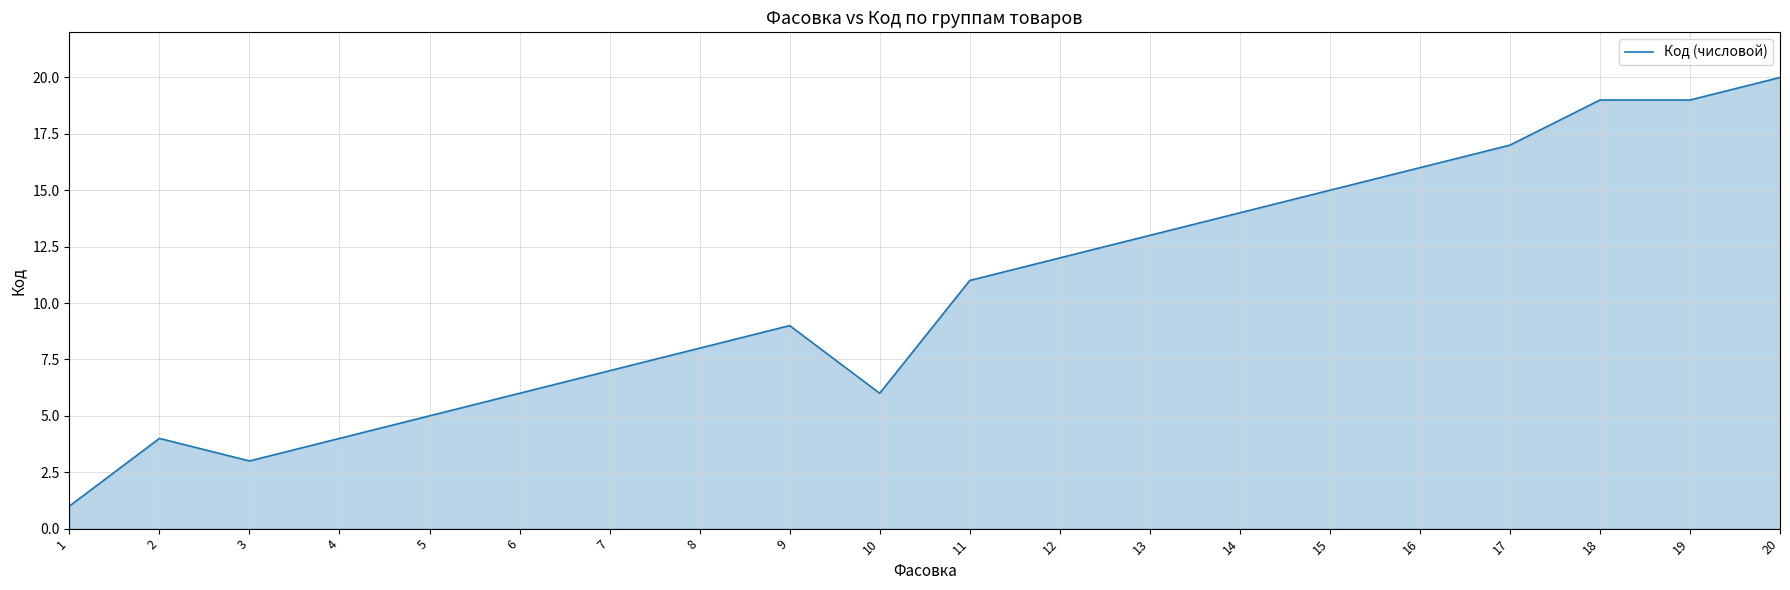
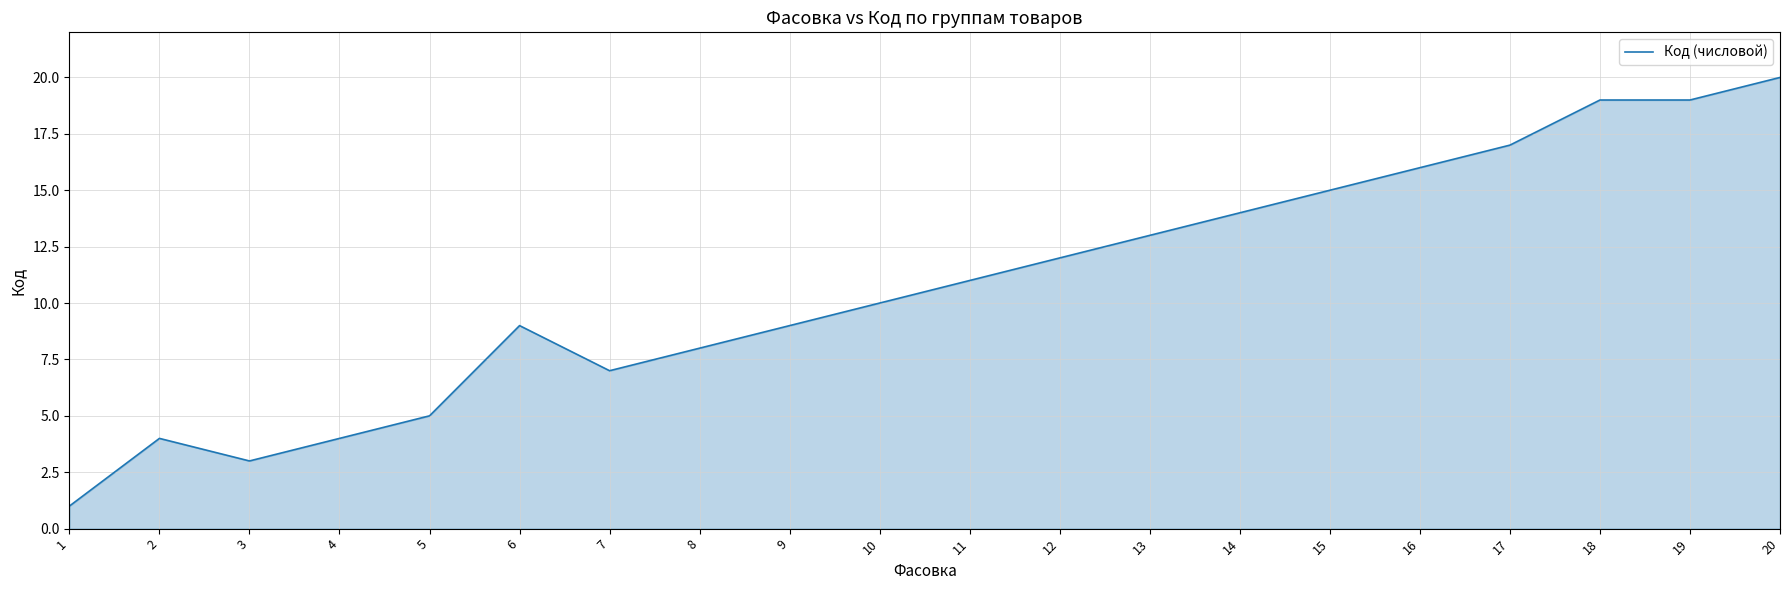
  {
    "1": 1,
    "2": 4,
    "3": 3,
    "4": 4,
    "5": 5,
-   "6": 6,
+   "6": 9,
    "7": 7,
    "8": 8,
    "9": 9,
-   "10": 6,
+   "10": 10,
    "11": 11,
    "12": 12,
    "13": 13,
    "14": 14,
    "15": 15,
    "16": 16,
    "17": 17,
    "18": 19,
    "19": 19,
    "20": 20
  }
